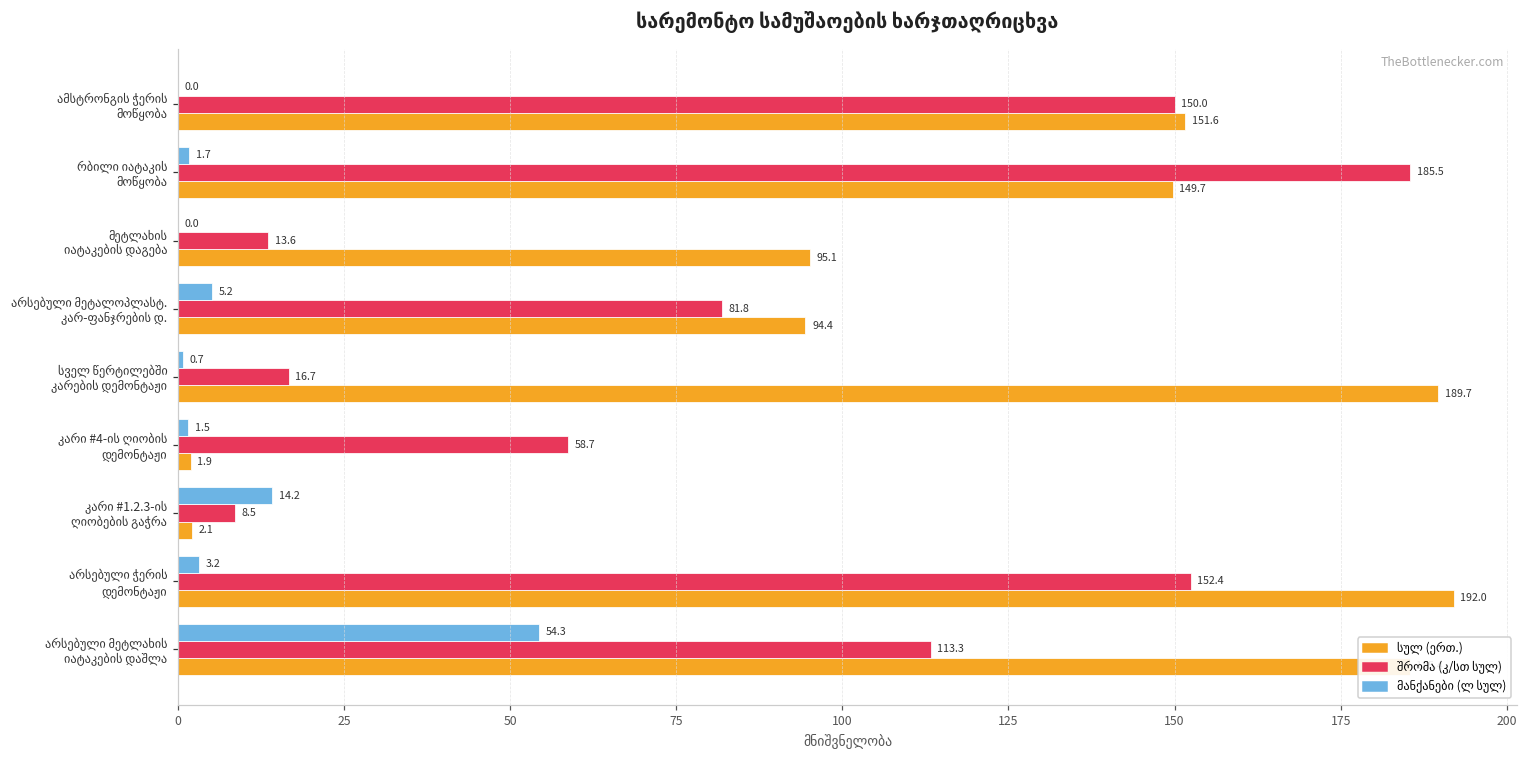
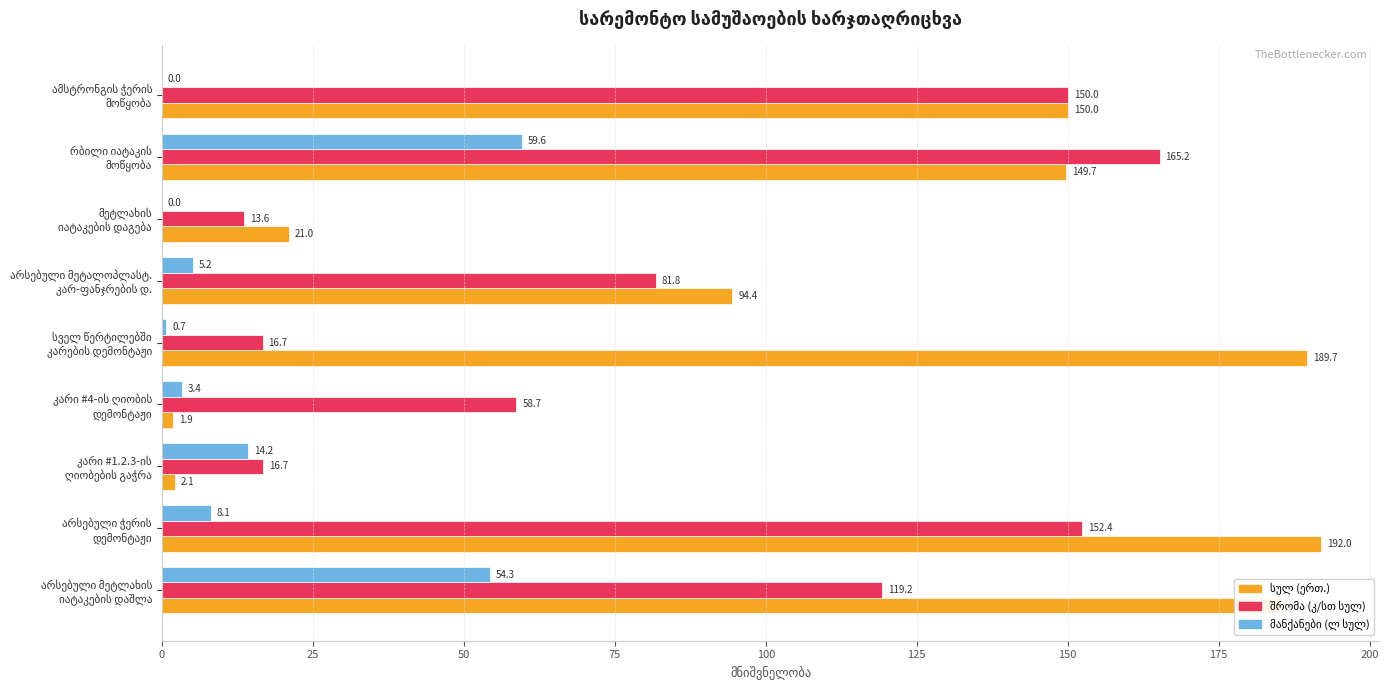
  {
    "სულ (ერთ.)": {
-     "ამსტრონგის ჭერის მოწყობა": 151.6,
+     "ამსტრონგის ჭერის მოწყობა": 150.0,
      "რბილი იატაკის მოწყობა": 149.7,
-     "მეტლახის იატაკების დაგება": 95.1,
+     "მეტლახის იატაკების დაგება": 21.0,
      "არსებული მეტალოპლასტ. კარ-ფანჯრების დ.": 94.4,
      "სველ წერტილებში კარების დემონტაჟი": 189.7,
      "კარი #4-ის ღიობის დემონტაჟი": 1.9,
      "კარი #1.2.3-ის ღიობების გაჭრა": 2.1,
      "არსებული ჭერის დემონტაჟი": 192.0
    },
    "შრომა (კ/სთ სულ)": {
      "ამსტრონგის ჭერის მოწყობა": 150.0,
-     "რბილი იატაკის მოწყობა": 185.5,
+     "რბილი იატაკის მოწყობა": 165.2,
      "მეტლახის იატაკების დაგება": 13.6,
      "არსებული მეტალოპლასტ. კარ-ფანჯრების დ.": 81.8,
      "სველ წერტილებში კარების დემონტაჟი": 16.7,
      "კარი #4-ის ღიობის დემონტაჟი": 58.7,
-     "კარი #1.2.3-ის ღიობების გაჭრა": 8.5,
+     "კარი #1.2.3-ის ღიობების გაჭრა": 16.7,
      "არსებული ჭერის დემონტაჟი": 152.4,
-     "არსებული მეტლახის იატაკების დაშლა": 113.3
+     "არსებული მეტლახის იატაკების დაშლა": 119.2
    },
    "მანქანები (ლ სულ)": {
      "ამსტრონგის ჭერის მოწყობა": 0.0,
-     "რბილი იატაკის მოწყობა": 1.7,
+     "რბილი იატაკის მოწყობა": 59.6,
      "მეტლახის იატაკების დაგება": 0.0,
      "არსებული მეტალოპლასტ. კარ-ფანჯრების დ.": 5.2,
      "სველ წერტილებში კარების დემონტაჟი": 0.7,
-     "კარი #4-ის ღიობის დემონტაჟი": 1.5,
+     "კარი #4-ის ღიობის დემონტაჟი": 3.4,
      "კარი #1.2.3-ის ღიობების გაჭრა": 14.2,
-     "არსებული ჭერის დემონტაჟი": 3.2,
+     "არსებული ჭერის დემონტაჟი": 8.1,
      "არსებული მეტლახის იატაკების დაშლა": 54.3
    }
  }
